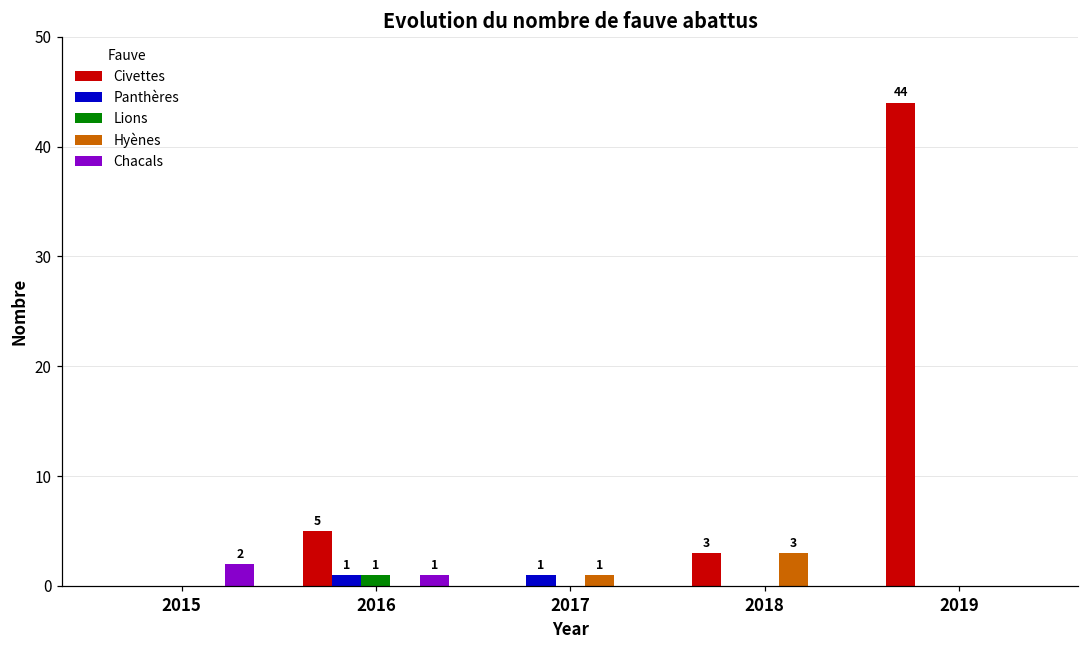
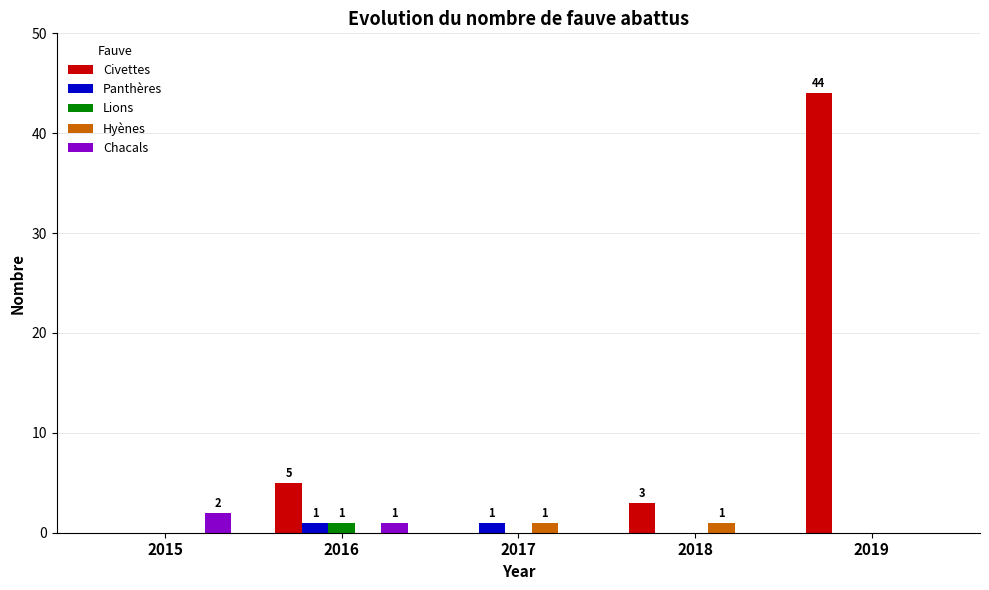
  {
    "Civettes": {
      "2016": 5,
      "2018": 3,
      "2019": 44
    },
    "Panthères": {
      "2016": 1,
      "2017": 1
    },
    "Lions": {
      "2016": 1
    },
    "Hyènes": {
      "2017": 1,
-     "2018": 3
+     "2018": 1
    },
    "Chacals": {
      "2015": 2,
      "2016": 1
    }
  }
